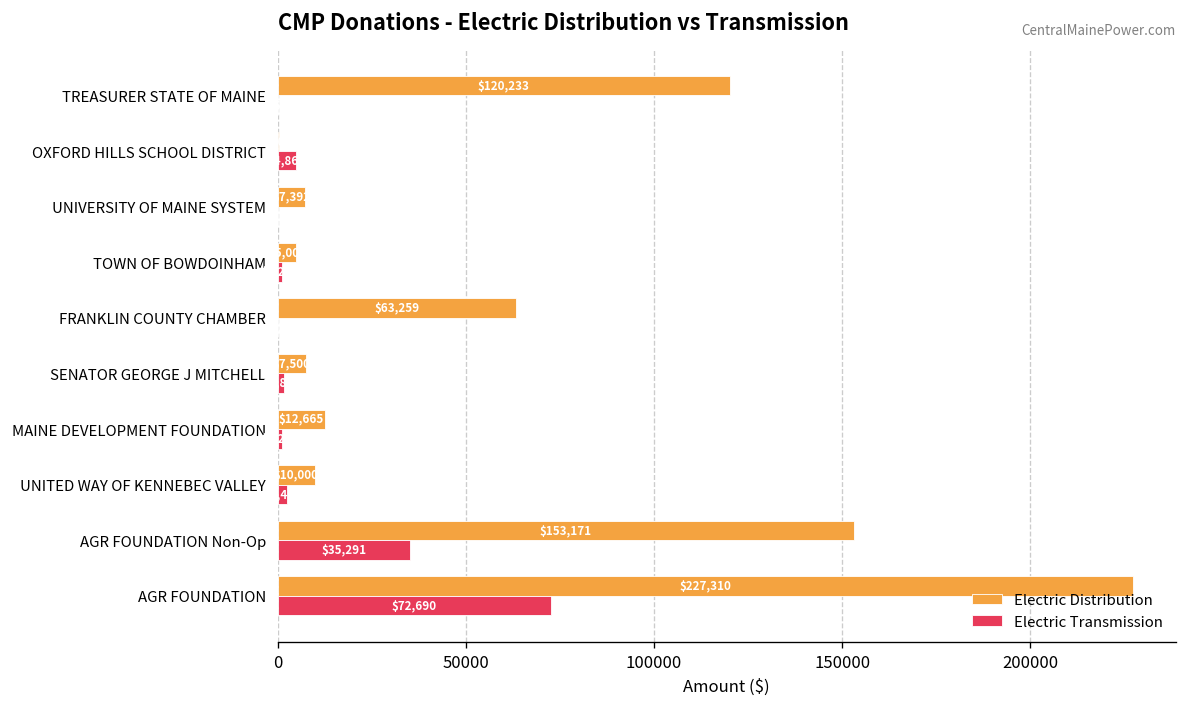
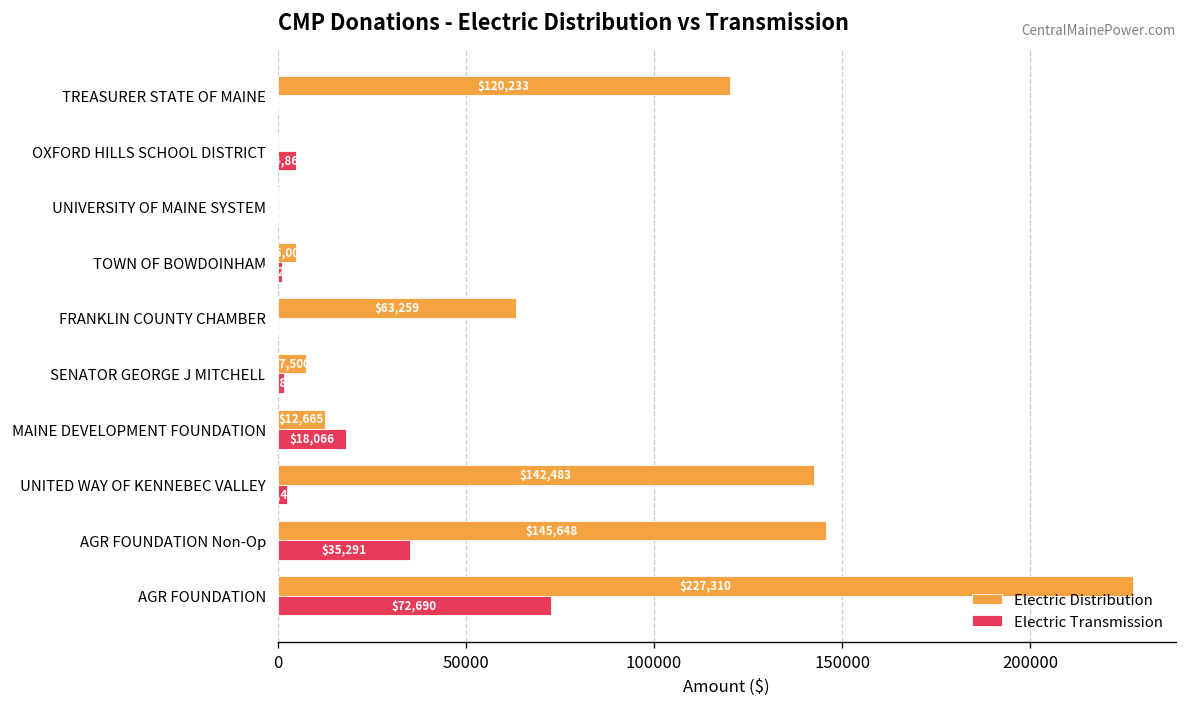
  {
    "Electric Distribution": {
      "TREASURER STATE OF MAINE": "$120,233",
-     "UNIVERSITY OF MAINE SYSTEM": "7000",
+     "UNIVERSITY OF MAINE SYSTEM": "1000",
      "FRANKLIN COUNTY CHAMBER": "$63,259",
      "SENATOR GEORGE J MITCHELL": "$7,500",
      "MAINE DEVELOPMENT FOUNDATION": "$12,665",
-     "UNITED WAY OF KENNEBEC VALLEY": "$10,000",
-     "AGR FOUNDATION Non-Op": "$153,171",
+     "UNITED WAY OF KENNEBEC VALLEY": "$142,483",
+     "AGR FOUNDATION Non-Op": "$145,648",
      "AGR FOUNDATION": "$227,310"
    },
    "Electric Transmission": {
      "OXFORD HILLS SCHOOL DISTRICT": "5000",
      "TOWN OF BOWDOINHAM": "1000",
      "SENATOR GEORGE J MITCHELL": "2000",
-     "MAINE DEVELOPMENT FOUNDATION": "1000",
+     "MAINE DEVELOPMENT FOUNDATION": "18000",
      "UNITED WAY OF KENNEBEC VALLEY": "2000"
    }
  }
